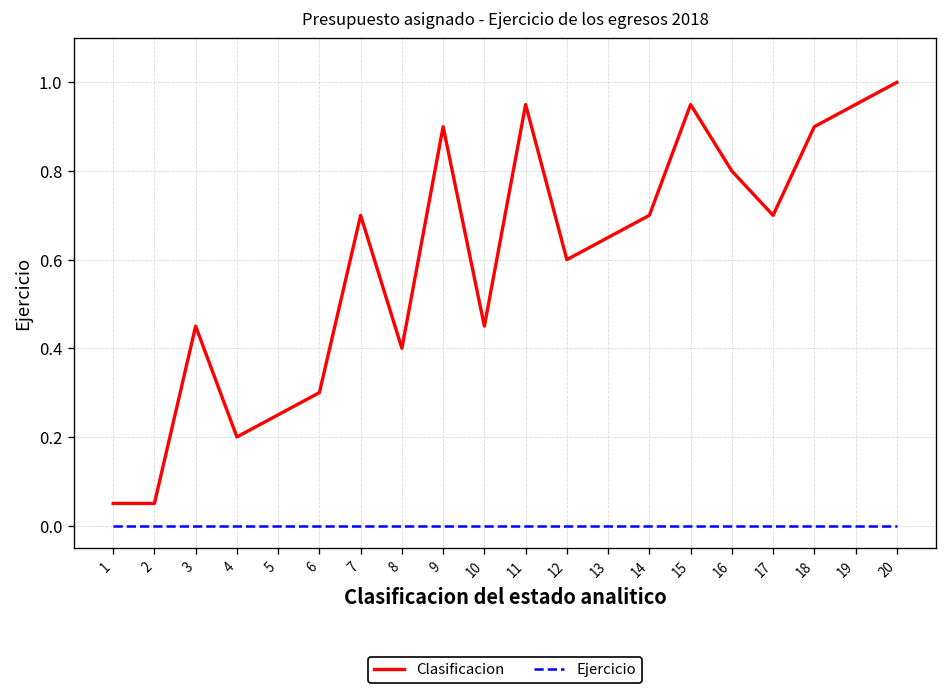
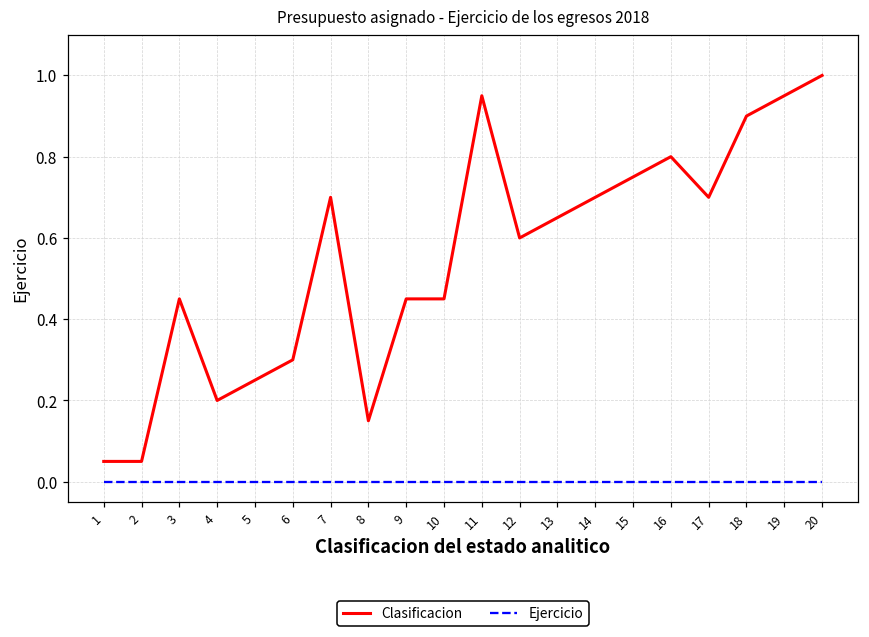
  {
    "Clasificacion": {
      "1": 0.05,
      "2": 0.05,
      "3": 0.45,
      "4": 0.20,
      "5": 0.25,
      "6": 0.30,
      "7": 0.70,
-     "8": 0.40,
-     "9": 0.90,
+     "8": 0.15,
+     "9": 0.45,
      "10": 0.45,
      "11": 0.95,
      "12": 0.60,
      "13": 0.65,
      "14": 0.70,
-     "15": 0.95,
+     "15": 0.75,
      "16": 0.80,
      "17": 0.70,
      "18": 0.90,
      "19": 0.95,
      "20": 1.00
    },
    "Ejercicio": {
      "1": 0.00,
      "2": 0.00,
      "3": 0.00,
      "4": 0.00,
      "5": 0.00,
      "6": 0.00,
      "7": 0.00,
      "8": 0.00,
      "9": 0.00,
      "10": 0.00,
      "11": 0.00,
      "12": 0.00,
      "13": 0.00,
      "14": 0.00,
      "15": 0.00,
      "16": 0.00,
      "17": 0.00,
      "18": 0.00,
      "19": 0.00,
      "20": 0.00
    }
  }
